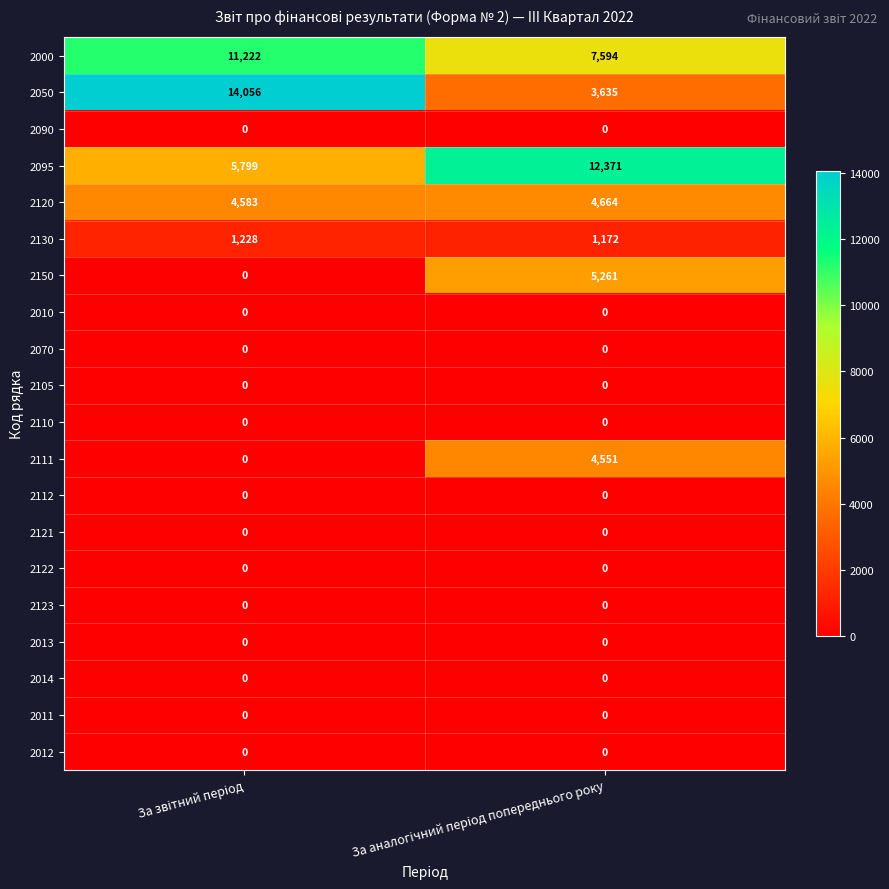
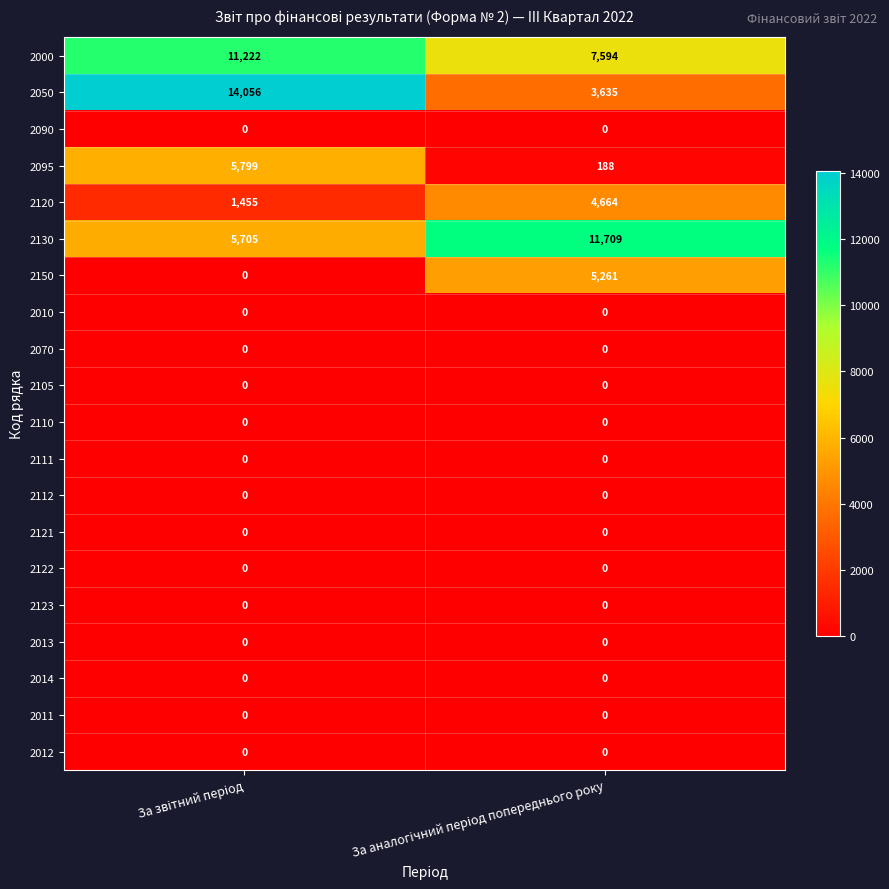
  {
    "2000": {
      "За звітний період": "11,222",
      "За аналогічний період попереднього року": "7,594"
    },
    "2050": {
      "За звітний період": "14,056",
      "За аналогічний період попереднього року": "3,635"
    },
    "2090": {
      "За звітний період": "0",
      "За аналогічний період попереднього року": "0"
    },
    "2095": {
      "За звітний період": "5,799",
-     "За аналогічний період попереднього року": "12,371"
+     "За аналогічний період попереднього року": "188"
    },
    "2120": {
-     "За звітний період": "4,583",
+     "За звітний період": "1,455",
      "За аналогічний період попереднього року": "4,664"
    },
    "2130": {
-     "За звітний період": "1,228",
-     "За аналогічний період попереднього року": "1,172"
+     "За звітний період": "5,705",
+     "За аналогічний період попереднього року": "11,709"
    },
    "2150": {
      "За звітний період": "0",
      "За аналогічний період попереднього року": "5,261"
    },
    "2010": {
      "За звітний період": "0",
      "За аналогічний період попереднього року": "0"
    },
    "2070": {
      "За звітний період": "0",
      "За аналогічний період попереднього року": "0"
    },
    "2105": {
      "За звітний період": "0",
      "За аналогічний період попереднього року": "0"
    },
    "2110": {
      "За звітний період": "0",
      "За аналогічний період попереднього року": "0"
    },
    "2111": {
      "За звітний період": "0",
-     "За аналогічний період попереднього року": "4,551"
+     "За аналогічний період попереднього року": "0"
    },
    "2112": {
      "За звітний період": "0",
      "За аналогічний період попереднього року": "0"
    },
    "2121": {
      "За звітний період": "0",
      "За аналогічний період попереднього року": "0"
    },
    "2122": {
      "За звітний період": "0",
      "За аналогічний період попереднього року": "0"
    },
    "2123": {
      "За звітний період": "0",
      "За аналогічний період попереднього року": "0"
    },
    "2013": {
      "За звітний період": "0",
      "За аналогічний період попереднього року": "0"
    },
    "2014": {
      "За звітний період": "0",
      "За аналогічний період попереднього року": "0"
    },
    "2011": {
      "За звітний період": "0",
      "За аналогічний період попереднього року": "0"
    },
    "2012": {
      "За звітний період": "0",
      "За аналогічний період попереднього року": "0"
    }
  }
